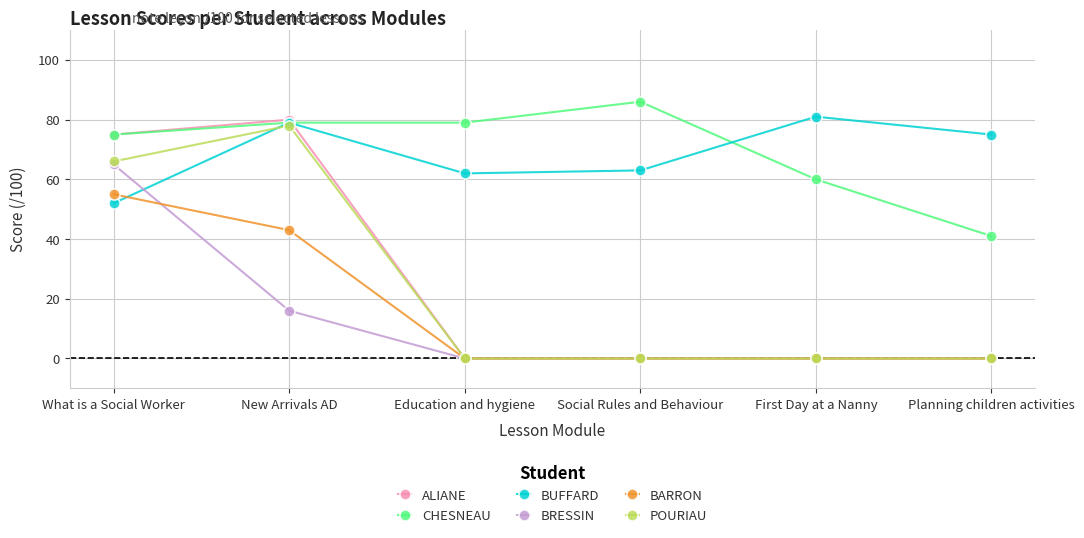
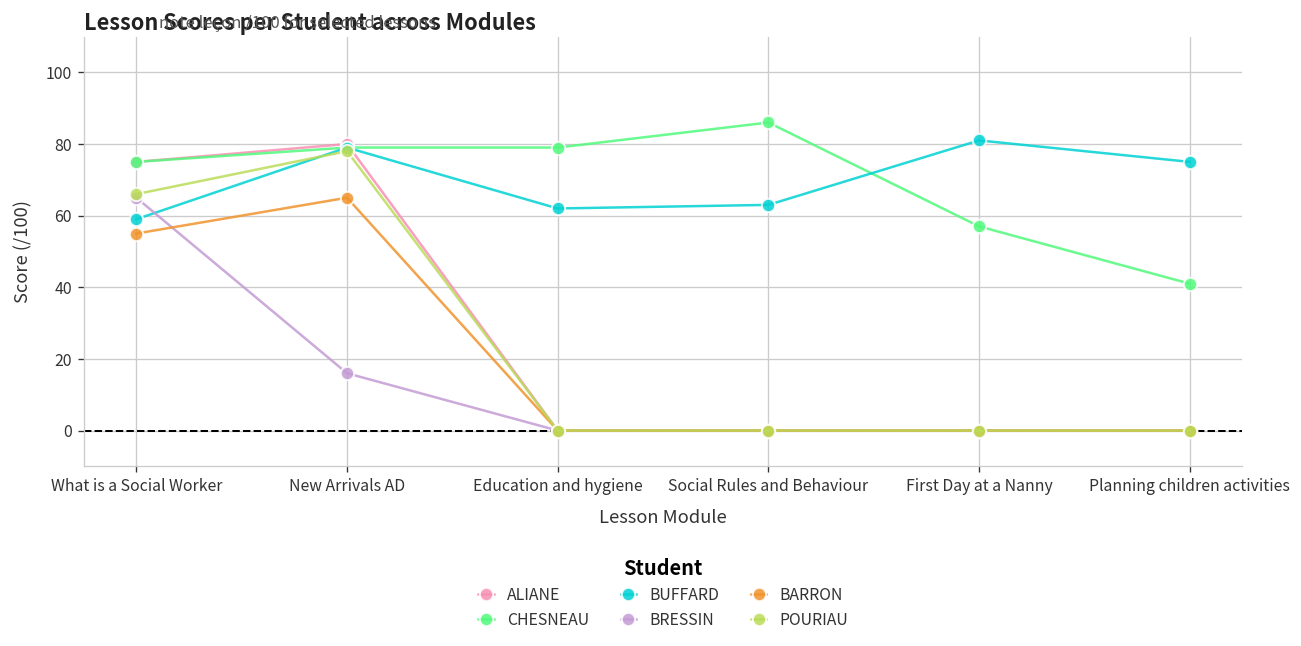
  {
    "ALIANE": {
      "New Arrivals AD": 80
    },
    "CHESNEAU": {
      "Education and hygiene": 79,
      "Social Rules and Behaviour": 86,
-     "First Day at a Nanny": 60,
+     "First Day at a Nanny": 57,
      "Planning children activities": 41
    },
    "BUFFARD": {
-     "What is a Social Worker": 52,
+     "What is a Social Worker": 59,
      "Education and hygiene": 62,
      "Social Rules and Behaviour": 63,
      "First Day at a Nanny": 81,
      "Planning children activities": 75
    },
    "BRESSIN": {
      "What is a Social Worker": 65,
      "New Arrivals AD": 16
    },
    "BARRON": {
      "What is a Social Worker": 55,
-     "New Arrivals AD": 43
+     "New Arrivals AD": 65
    },
    "POURIAU": {
      "What is a Social Worker": 66,
      "New Arrivals AD": 78
    }
  }
